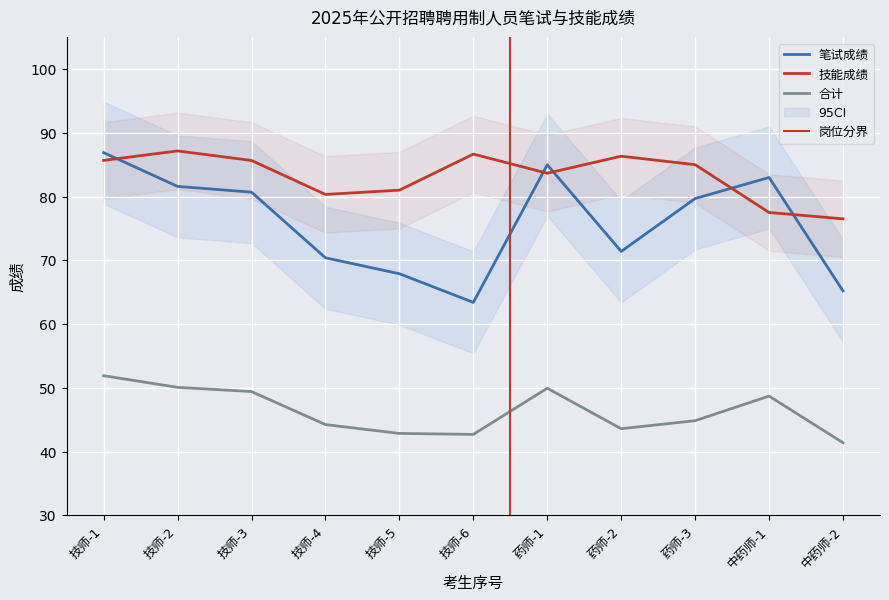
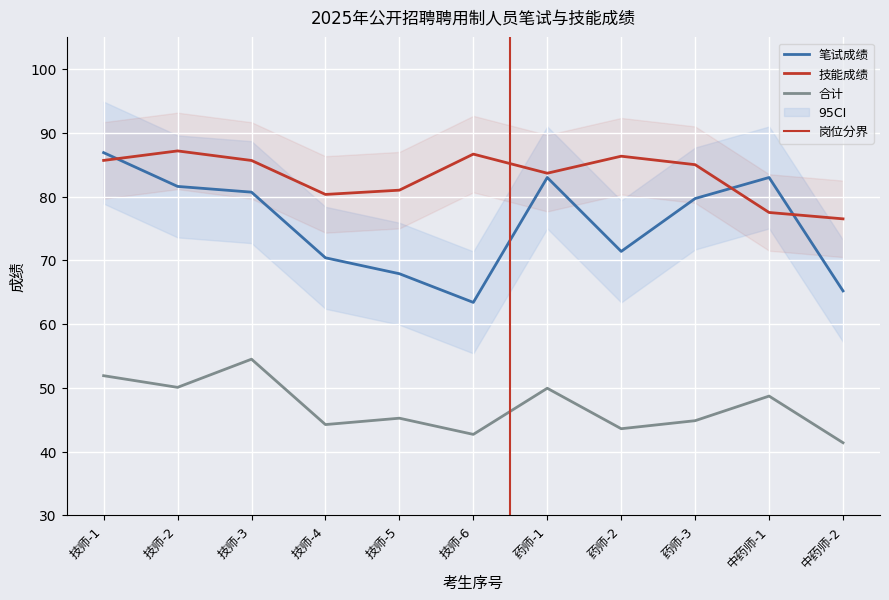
  {
    "笔试成绩": {
      "技师-1": 87,
      "技师-2": 82,
      "技师-3": 81,
      "技师-4": 70,
      "技师-5": 68,
      "技师-6": 63,
-     "药师-1": 85,
+     "药师-1": 83,
      "药师-2": 71,
      "药师-3": 80,
      "中药师-1": 83,
      "中药师-2": 65
    },
    "合计": {
      "技师-1": 52,
      "技师-2": 50,
-     "技师-3": 49,
+     "技师-3": 54,
      "技师-4": 44,
-     "技师-5": 43,
+     "技师-5": 45,
      "技师-6": 43,
      "药师-1": 50,
      "药师-2": 44,
      "药师-3": 45,
      "中药师-1": 49,
      "中药师-2": 41
    }
  }
